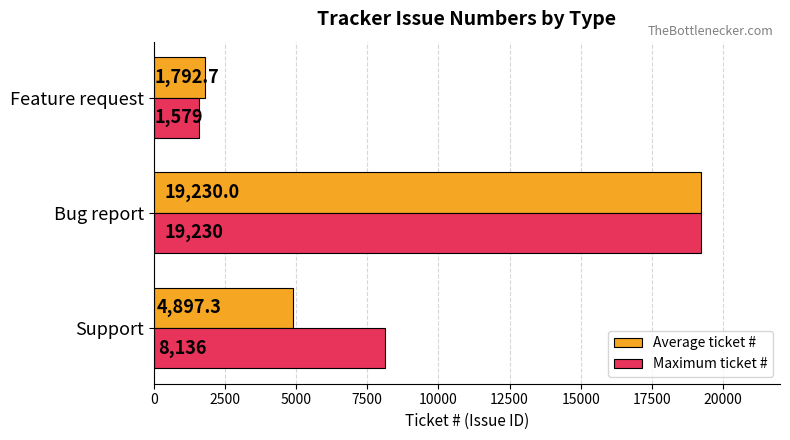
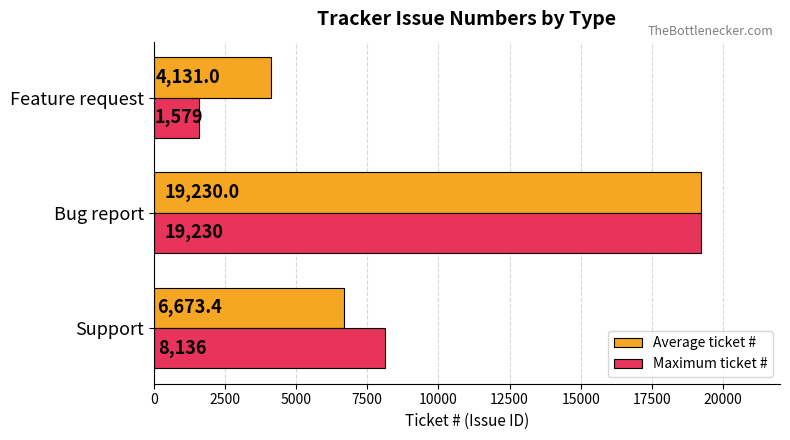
  {
    "Average ticket #": {
-     "Feature request": "1,792.7",
+     "Feature request": "4,131.0",
      "Bug report": "19,230.0",
-     "Support": "4,897.3"
+     "Support": "6,673.4"
    },
    "Maximum ticket #": {
      "Feature request": "1,579",
      "Bug report": "19,230",
      "Support": "8,136"
    }
  }
